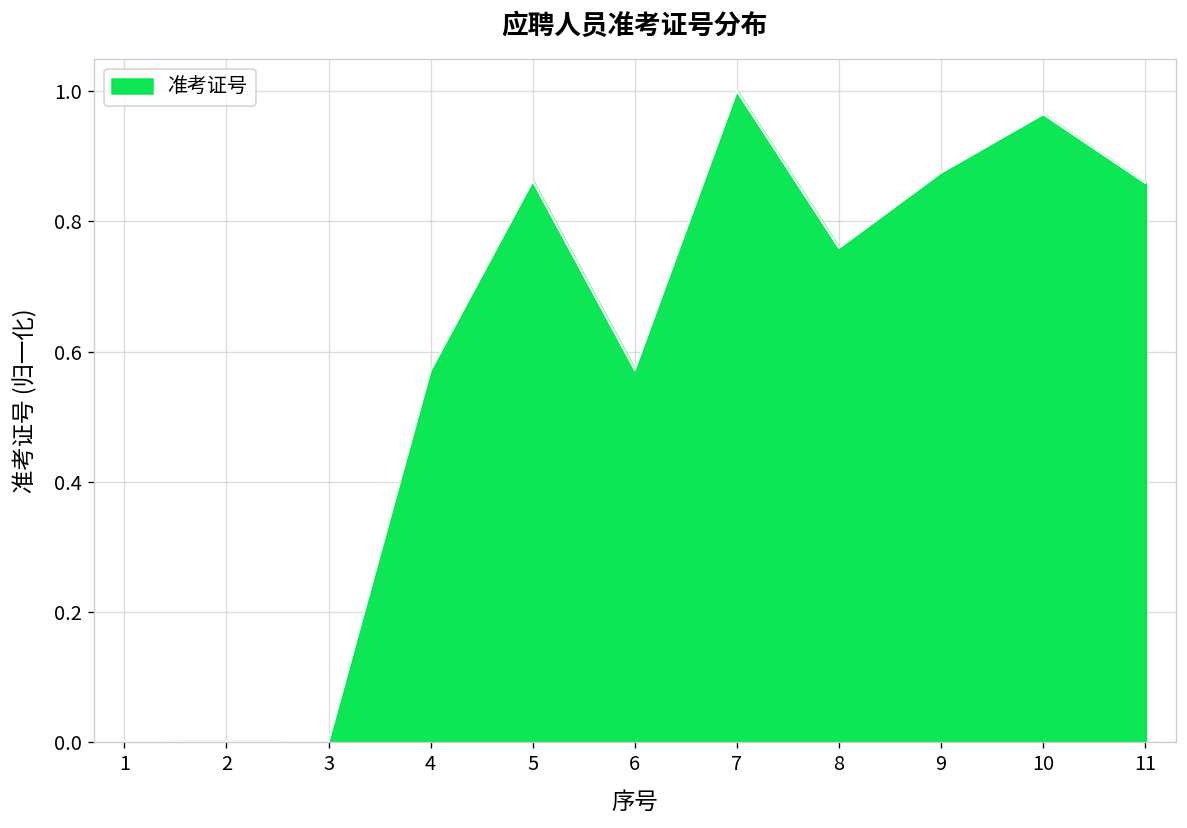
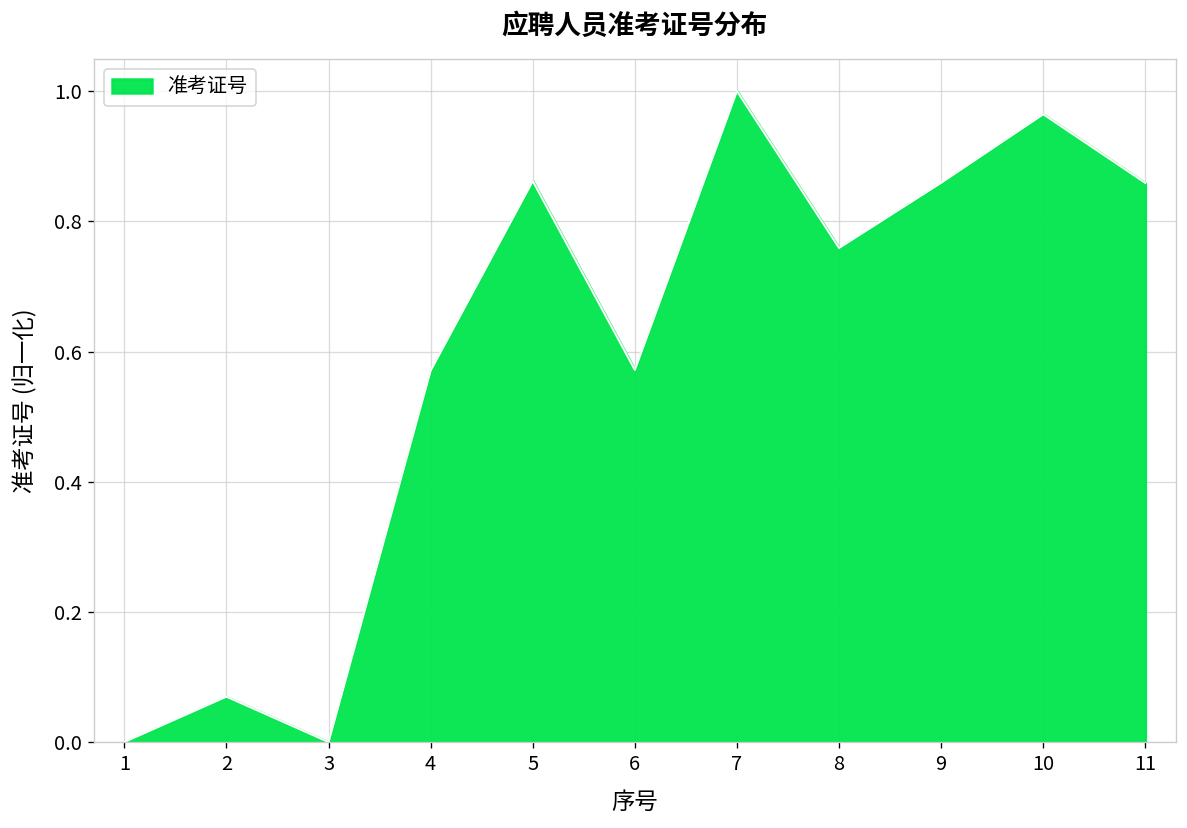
  {
    "1": 0.00,
-   "2": 0.00,
+   "2": 0.07,
    "3": 0.00,
    "4": 0.57,
    "5": 0.86,
    "6": 0.57,
    "7": 1.00,
    "8": 0.76,
-   "9": 0.87,
+   "9": 0.86,
    "10": 0.96,
    "11": 0.86
  }
